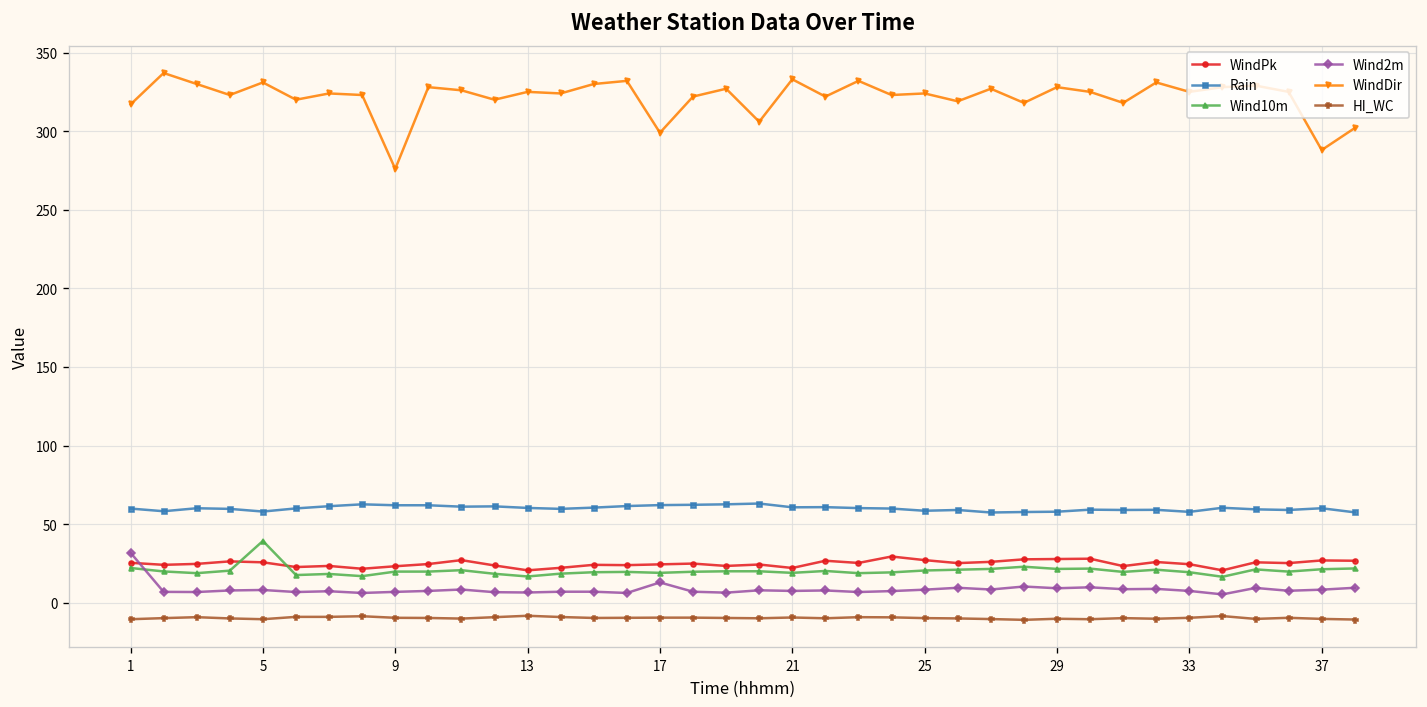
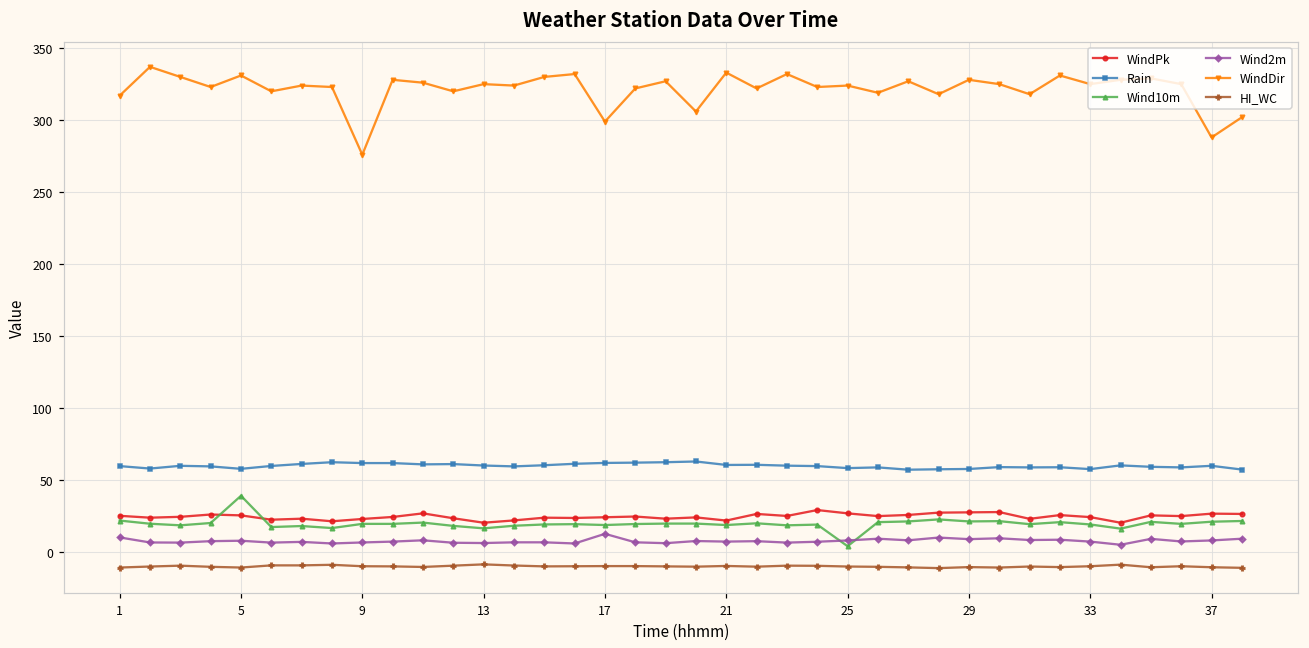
  {
    "WindPk": {
      "1": 25,
      "5": 26,
      "9": 23,
      "13": 21,
      "17": 24,
      "21": 22,
      "25": 27,
      "29": 28,
      "33": 25,
      "37": 27
    },
    "Rain": {
      "1": 60,
      "5": 58,
      "9": 62,
      "13": 60,
      "17": 62,
      "21": 61,
      "25": 59,
      "29": 58,
      "33": 58,
      "37": 60
    },
    "Wind10m": {
      "1": 22,
      "5": 39,
      "9": 20,
      "13": 17,
      "17": 19,
      "21": 19,
-     "25": 21,
+     "25": 4,
      "29": 22,
      "33": 19,
      "37": 21
    },
    "Wind2m": {
-     "1": 32,
+     "1": 10,
      "5": 8,
      "9": 7,
      "13": 7,
      "17": 13,
      "21": 8,
      "25": 8,
      "29": 9,
      "33": 8,
      "37": 8
    },
    "WindDir": {
      "1": 317,
      "5": 331,
      "9": 276,
      "13": 325,
      "17": 299,
      "21": 333,
      "25": 324,
      "29": 328,
      "37": 288
    },
    "HI_WC": {
      "1": -11,
      "5": -11,
      "9": -10,
      "13": -8,
      "17": -10,
      "21": -9,
      "25": -10,
      "29": -10,
      "33": -10,
      "37": -10
    }
  }
